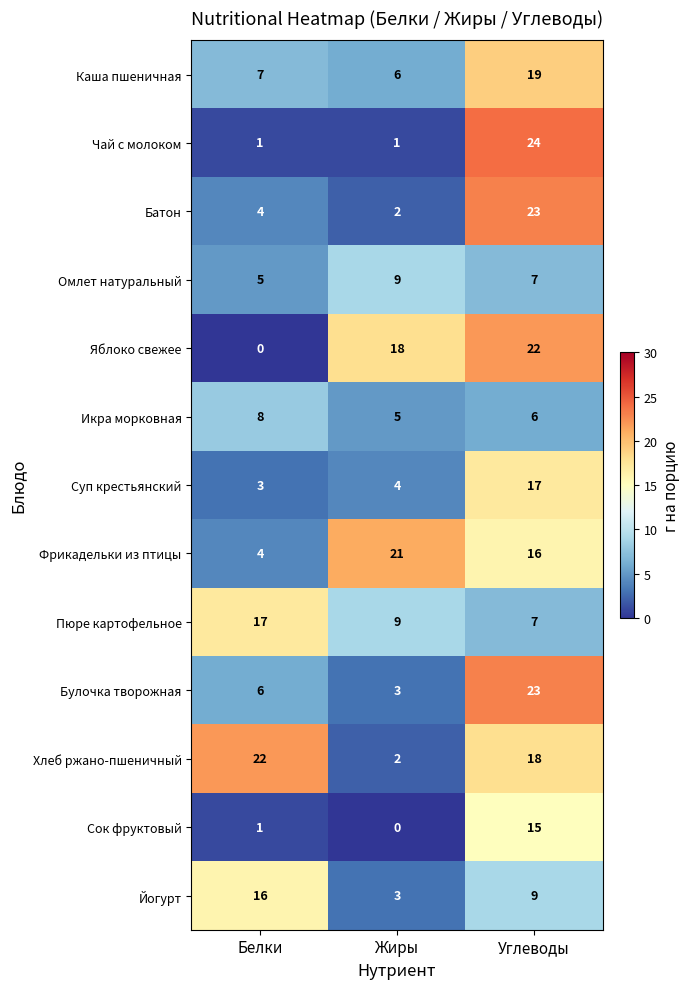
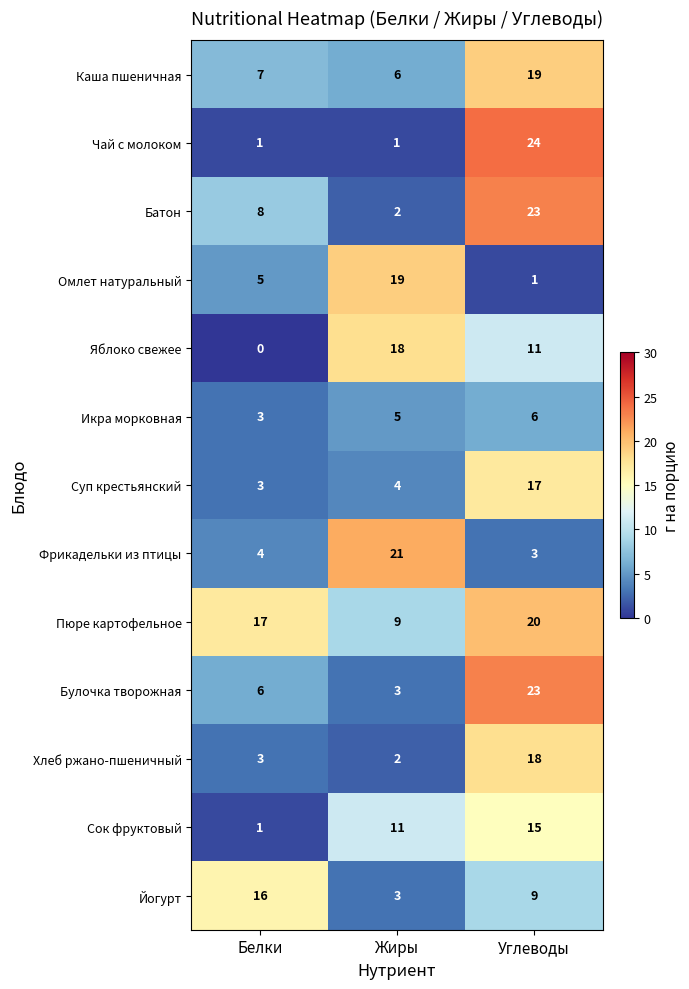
  {
    "Каша пшеничная": {
      "Белки": 7,
      "Жиры": 6,
      "Углеводы": 19
    },
    "Чай с молоком": {
      "Белки": 1,
      "Жиры": 1,
      "Углеводы": 24
    },
    "Батон": {
-     "Белки": 4,
+     "Белки": 8,
      "Жиры": 2,
      "Углеводы": 23
    },
    "Омлет натуральный": {
      "Белки": 5,
-     "Жиры": 9,
-     "Углеводы": 7
+     "Жиры": 19,
+     "Углеводы": 1
    },
    "Яблоко свежее": {
      "Белки": 0,
      "Жиры": 18,
-     "Углеводы": 22
+     "Углеводы": 11
    },
    "Икра морковная": {
-     "Белки": 8,
+     "Белки": 3,
      "Жиры": 5,
      "Углеводы": 6
    },
    "Суп крестьянский": {
      "Белки": 3,
      "Жиры": 4,
      "Углеводы": 17
    },
    "Фрикадельки из птицы": {
      "Белки": 4,
      "Жиры": 21,
-     "Углеводы": 16
+     "Углеводы": 3
    },
    "Пюре картофельное": {
      "Белки": 17,
      "Жиры": 9,
-     "Углеводы": 7
+     "Углеводы": 20
    },
    "Булочка творожная": {
      "Белки": 6,
      "Жиры": 3,
      "Углеводы": 23
    },
    "Хлеб ржано-пшеничный": {
-     "Белки": 22,
+     "Белки": 3,
      "Жиры": 2,
      "Углеводы": 18
    },
    "Сок фруктовый": {
      "Белки": 1,
-     "Жиры": 0,
+     "Жиры": 11,
      "Углеводы": 15
    },
    "Йогурт": {
      "Белки": 16,
      "Жиры": 3,
      "Углеводы": 9
    }
  }
